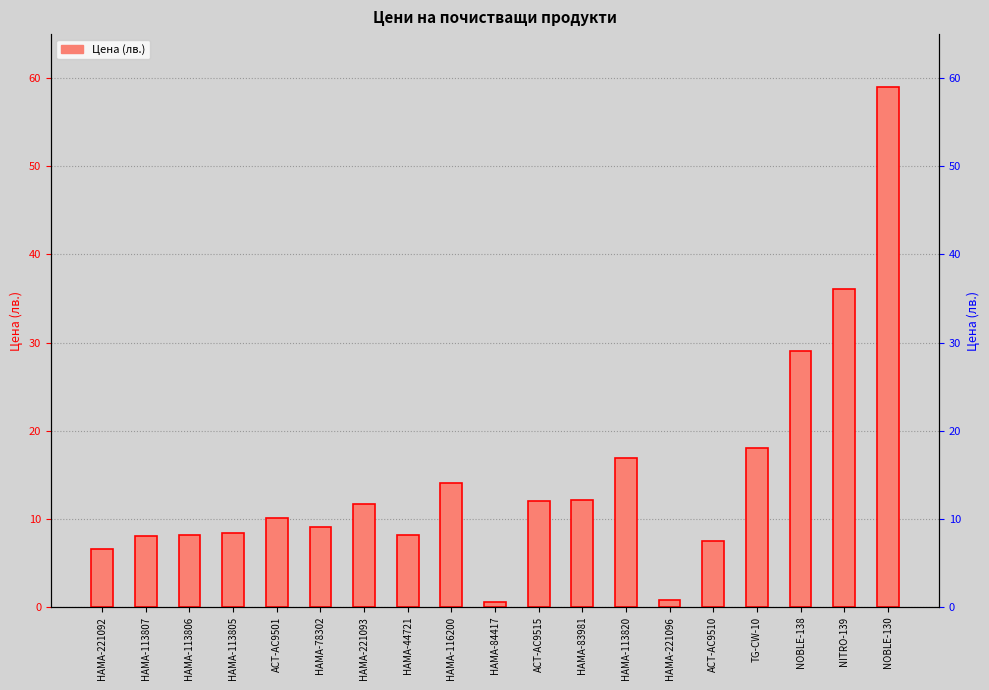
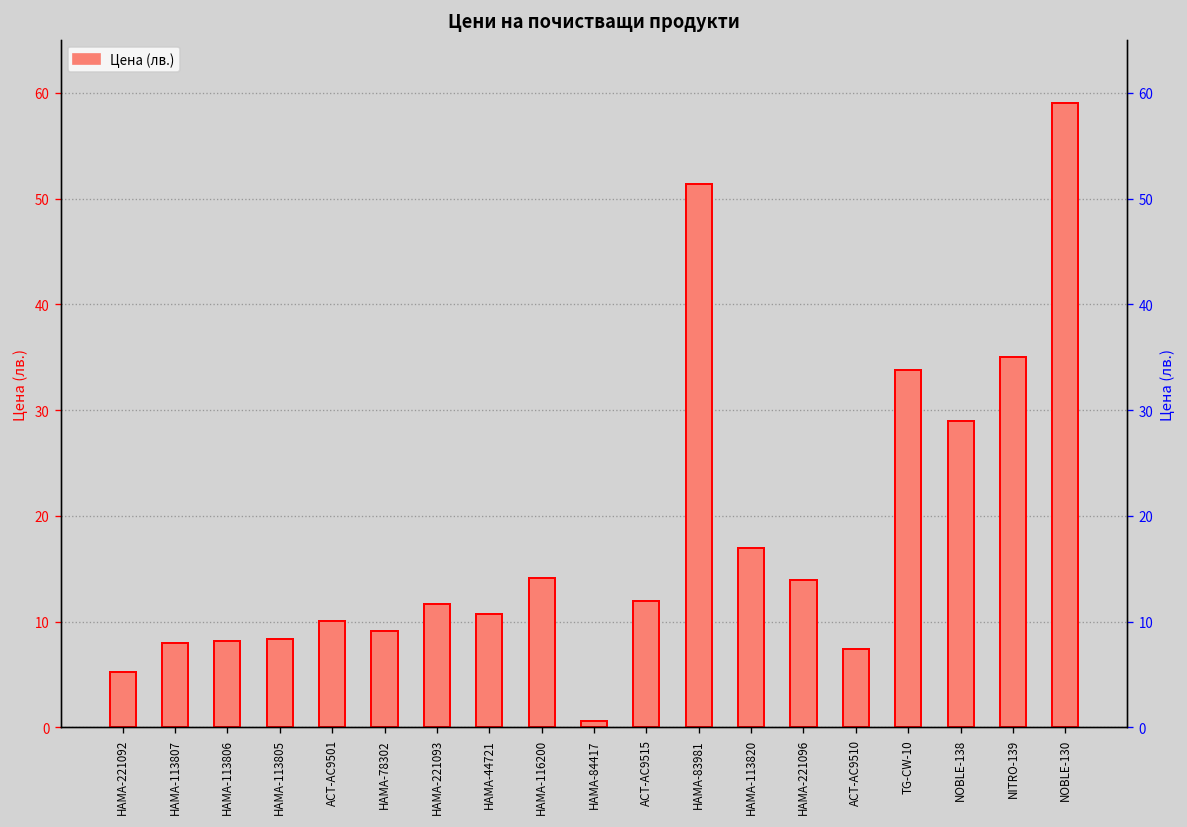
  {
-   "HAMA-221092": 7,
+   "HAMA-221092": 5,
    "HAMA-113807": 8,
    "HAMA-113806": 8,
    "HAMA-113805": 8,
    "ACT-AC9501": 10,
    "HAMA-78302": 9,
    "HAMA-221093": 12,
-   "HAMA-44721": 8,
+   "HAMA-44721": 11,
    "HAMA-116200": 14,
    "HAMA-84417": 1,
    "ACT-AC9515": 12,
-   "HAMA-83981": 12,
+   "HAMA-83981": 51,
    "HAMA-113820": 17,
-   "HAMA-221096": 1,
+   "HAMA-221096": 14,
    "ACT-AC9510": 7,
-   "TG-CW-10": 18,
+   "TG-CW-10": 34,
    "NOBLE-138": 29,
-   "NITRO-139": 36,
+   "NITRO-139": 35,
    "NOBLE-130": 59
  }
